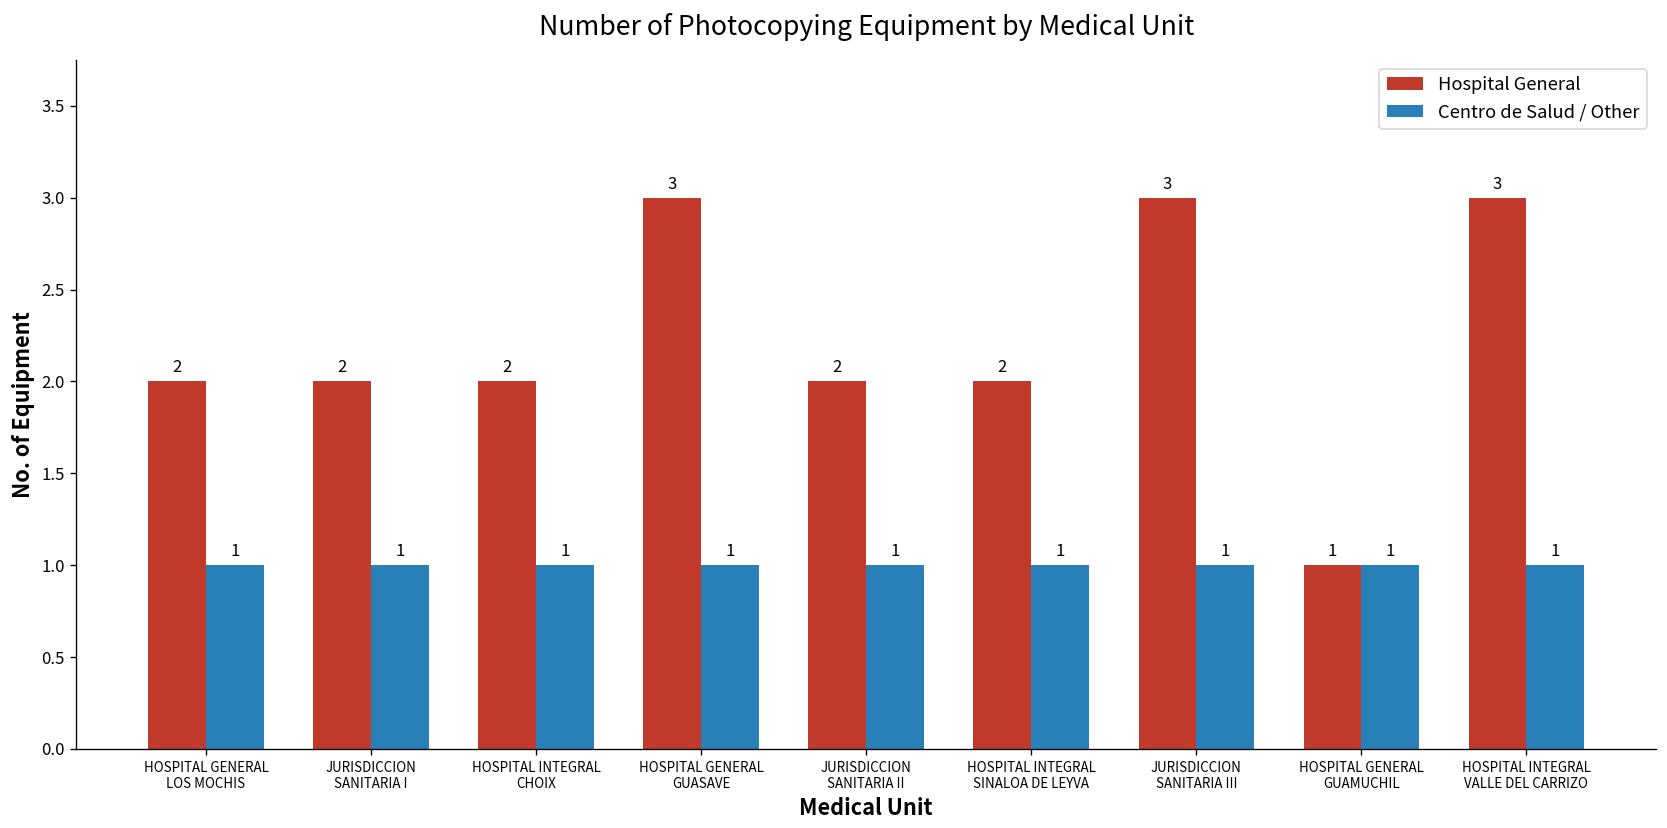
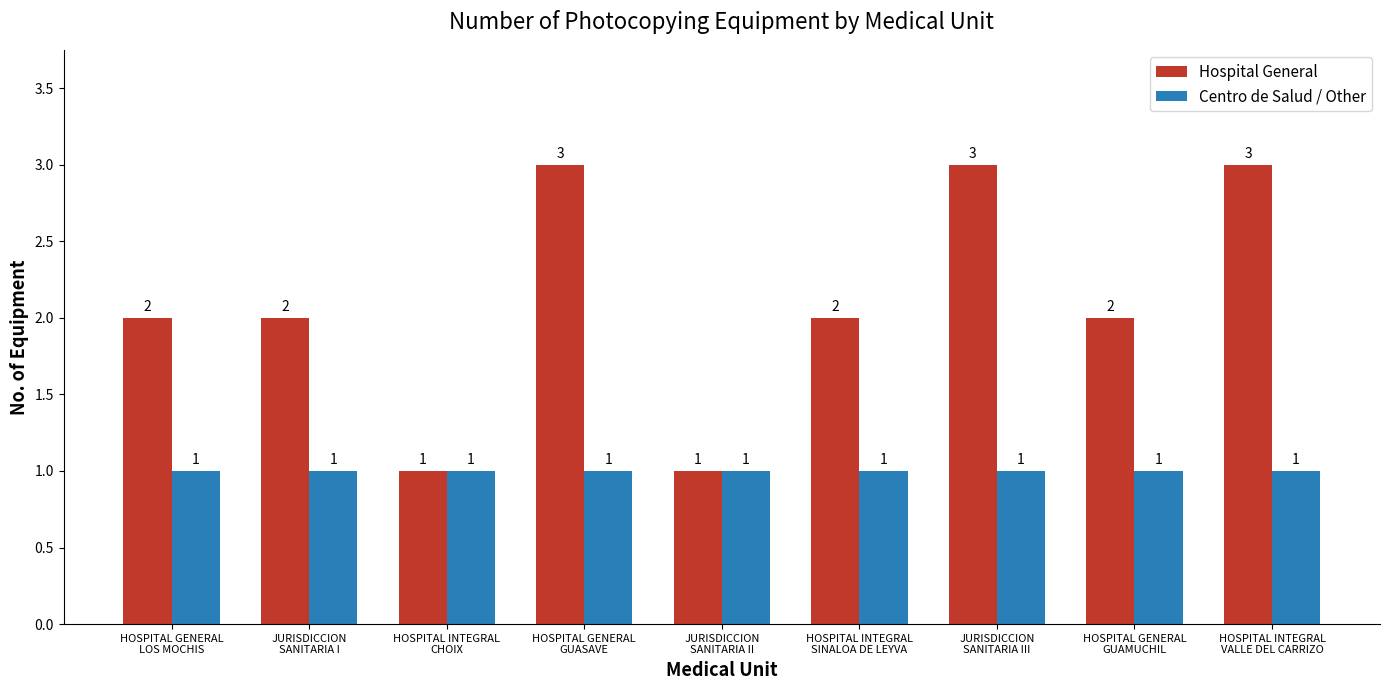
  {
    "Hospital General": {
      "HOSPITAL GENERAL LOS MOCHIS": 2,
      "JURISDICCION SANITARIA I": 2,
-     "HOSPITAL INTEGRAL CHOIX": 2,
+     "HOSPITAL INTEGRAL CHOIX": 1,
      "HOSPITAL GENERAL GUASAVE": 3,
-     "JURISDICCION SANITARIA II": 2,
+     "JURISDICCION SANITARIA II": 1,
      "HOSPITAL INTEGRAL SINALOA DE LEYVA": 2,
      "JURISDICCION SANITARIA III": 3,
-     "HOSPITAL GENERAL GUAMUCHIL": 1,
+     "HOSPITAL GENERAL GUAMUCHIL": 2,
      "HOSPITAL INTEGRAL VALLE DEL CARRIZO": 3
    },
    "Centro de Salud / Other": {
      "HOSPITAL GENERAL LOS MOCHIS": 1,
      "JURISDICCION SANITARIA I": 1,
      "HOSPITAL INTEGRAL CHOIX": 1,
      "HOSPITAL GENERAL GUASAVE": 1,
      "JURISDICCION SANITARIA II": 1,
      "HOSPITAL INTEGRAL SINALOA DE LEYVA": 1,
      "JURISDICCION SANITARIA III": 1,
      "HOSPITAL GENERAL GUAMUCHIL": 1,
      "HOSPITAL INTEGRAL VALLE DEL CARRIZO": 1
    }
  }
